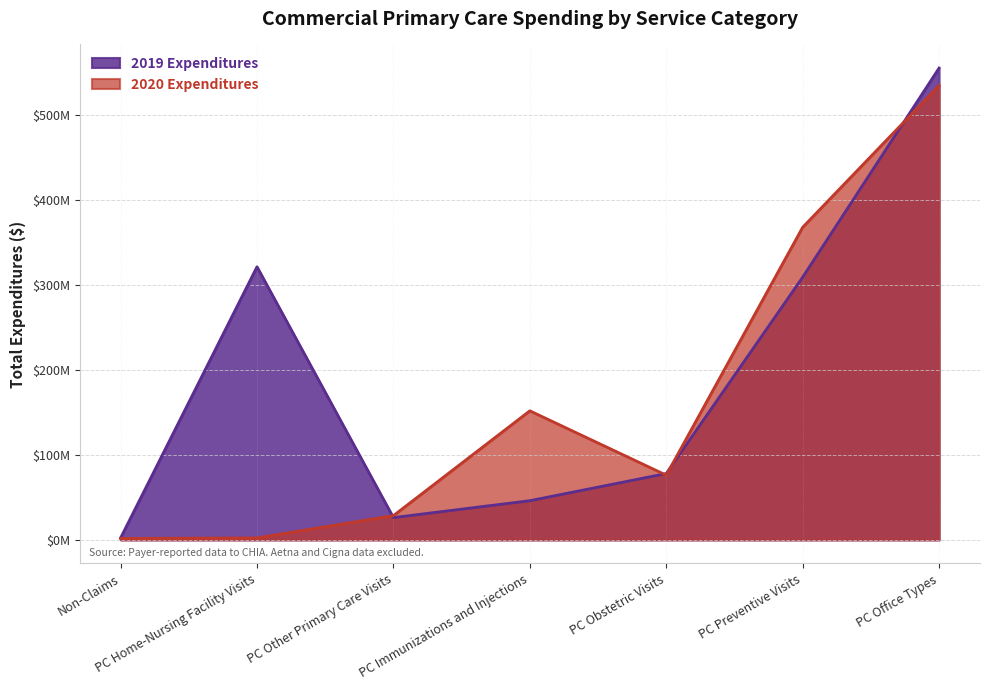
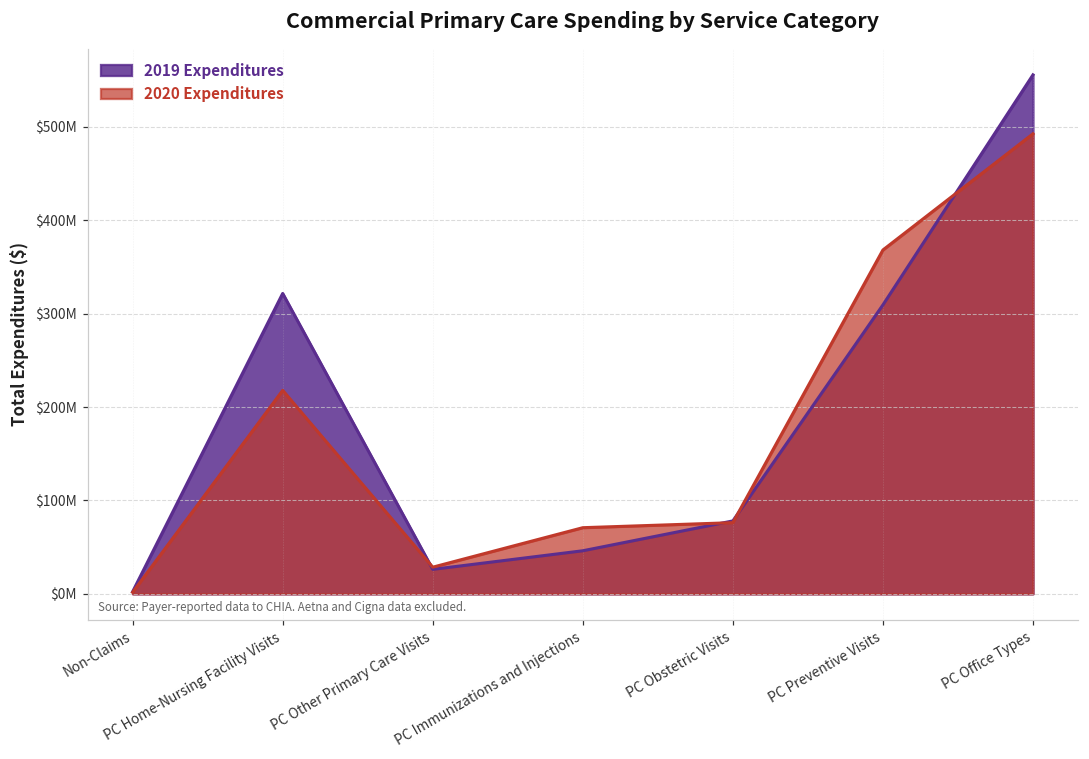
  {
    "2019 Expenditures": {
      "PC Home-Nursing Facility Visits": "$320000000",
      "PC Immunizations and Injections": "$50000000",
      "PC Preventive Visits": "$310000000",
      "PC Office Types": "$560000000"
    },
    "2020 Expenditures": {
-     "PC Home-Nursing Facility Visits": "$0",
-     "PC Immunizations and Injections": "$150000000",
+     "PC Home-Nursing Facility Visits": "$220000000",
+     "PC Immunizations and Injections": "$70000000",
      "PC Preventive Visits": "$370000000",
-     "PC Office Types": "$540000000"
+     "PC Office Types": "$490000000"
    }
  }
